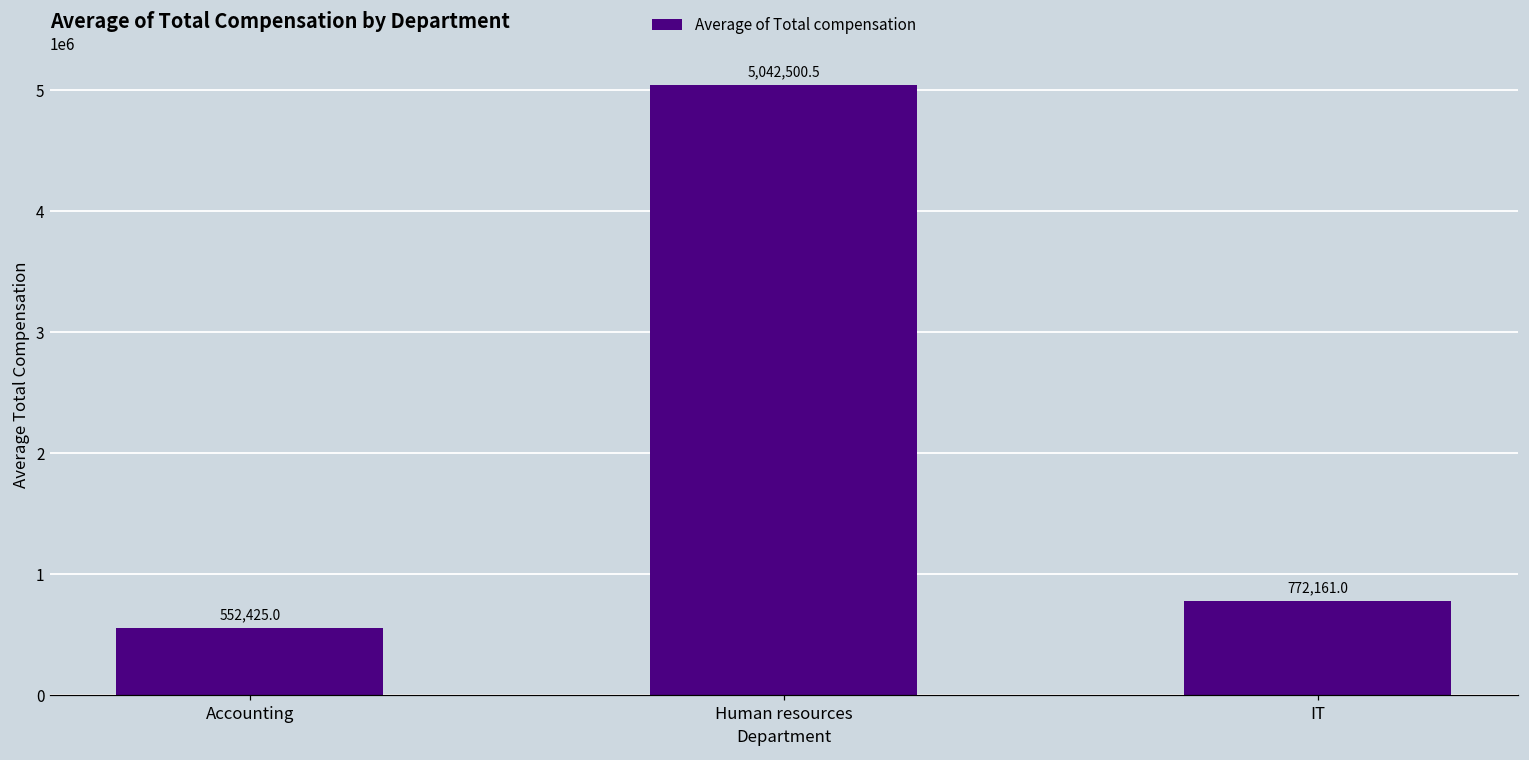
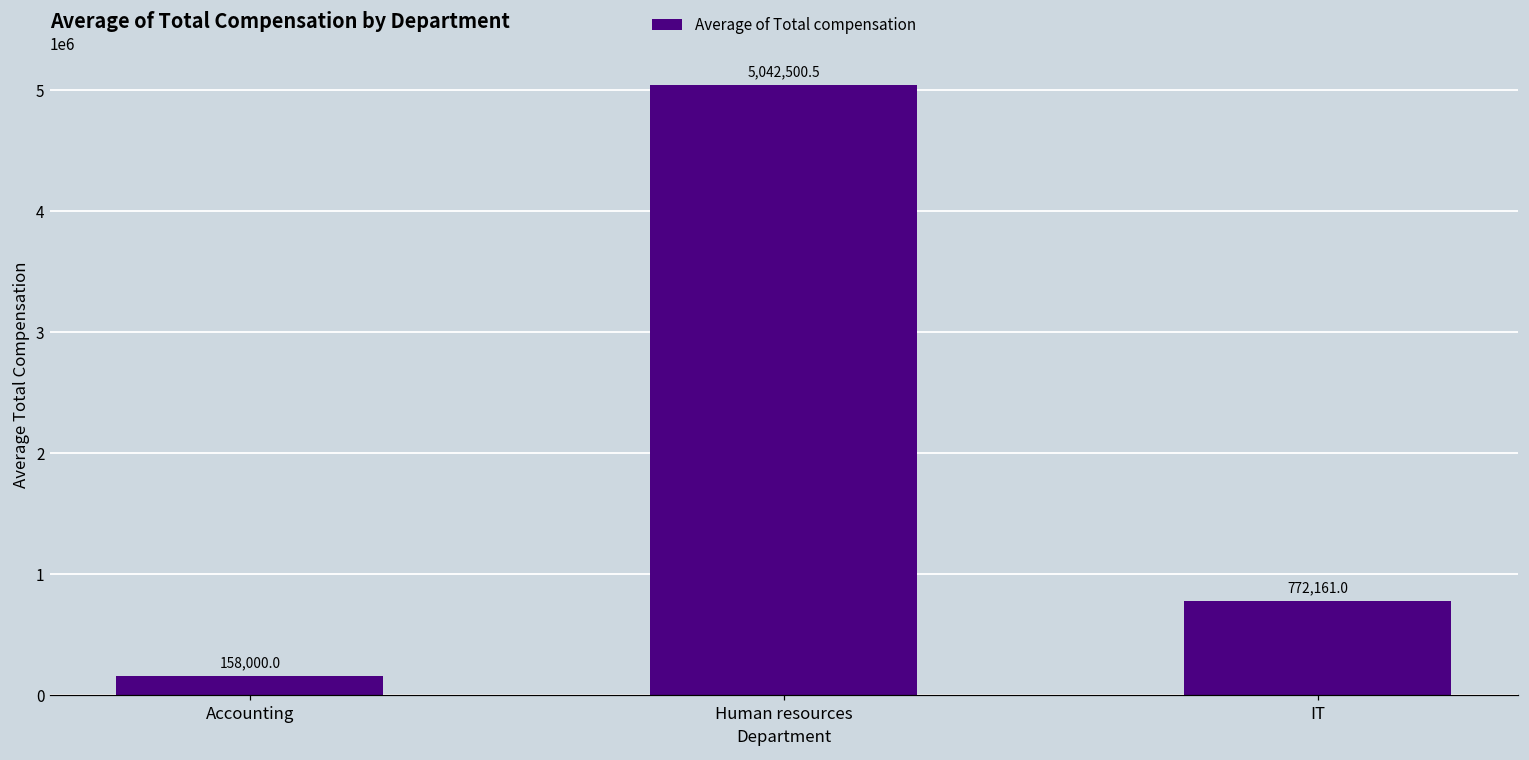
  {
-   "Accounting": "552,425.0",
+   "Accounting": "158,000.0",
    "Human resources": "5,042,500.5",
    "IT": "772,161.0"
  }
